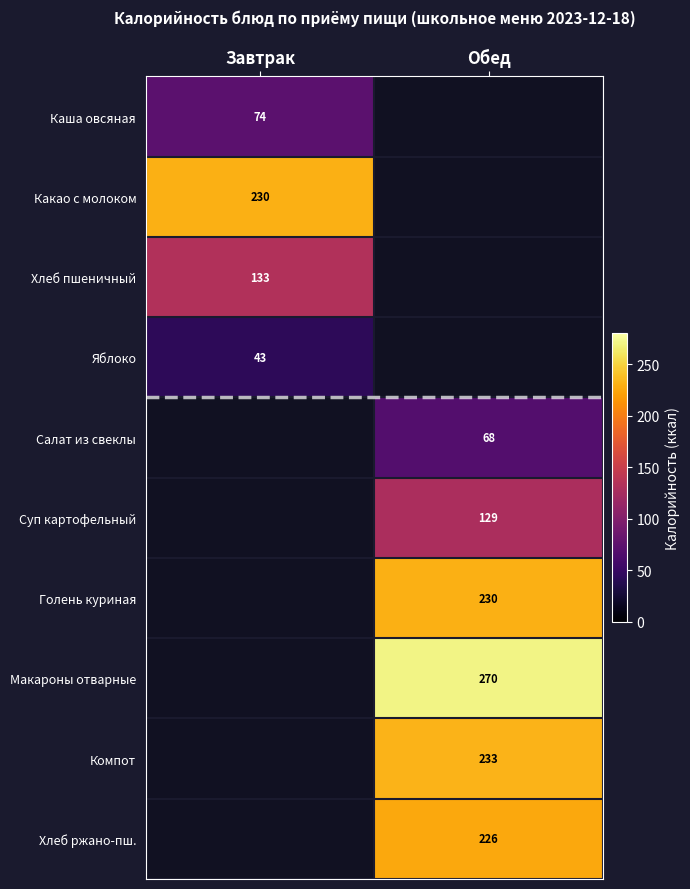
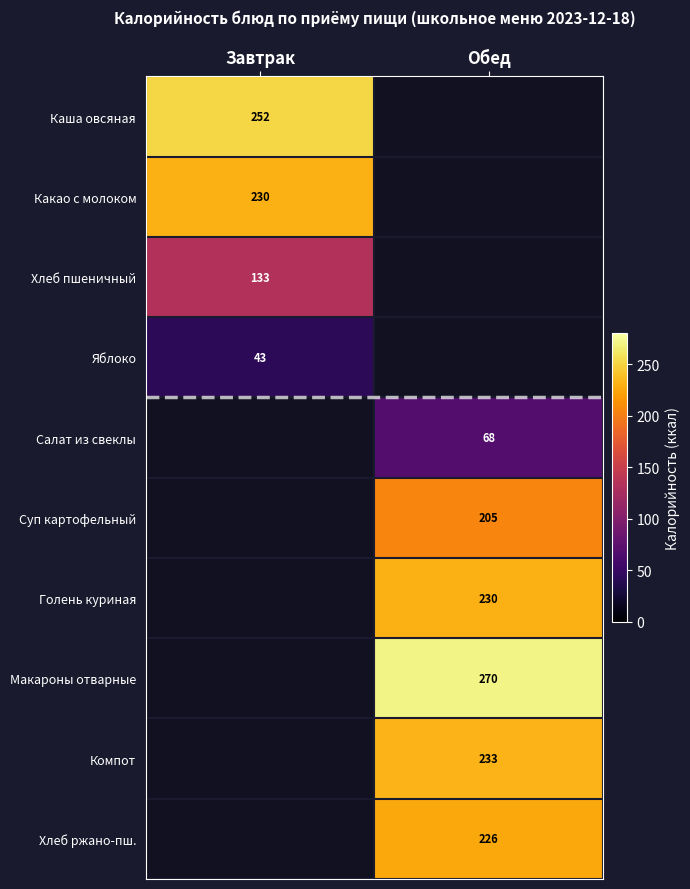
  {
    "Каша овсяная": {
-     "Завтрак": 74
+     "Завтрак": 252
    },
    "Какао с молоком": {
      "Завтрак": 230
    },
    "Хлеб пшеничный": {
      "Завтрак": 133
    },
    "Яблоко": {
      "Завтрак": 43
    },
    "Салат из свеклы": {
      "Обед": 68
    },
    "Суп картофельный": {
-     "Обед": 129
+     "Обед": 205
    },
    "Голень куриная": {
      "Обед": 230
    },
    "Макароны отварные": {
      "Обед": 270
    },
    "Компот": {
      "Обед": 233
    },
    "Хлеб ржано-пш.": {
      "Обед": 226
    }
  }
